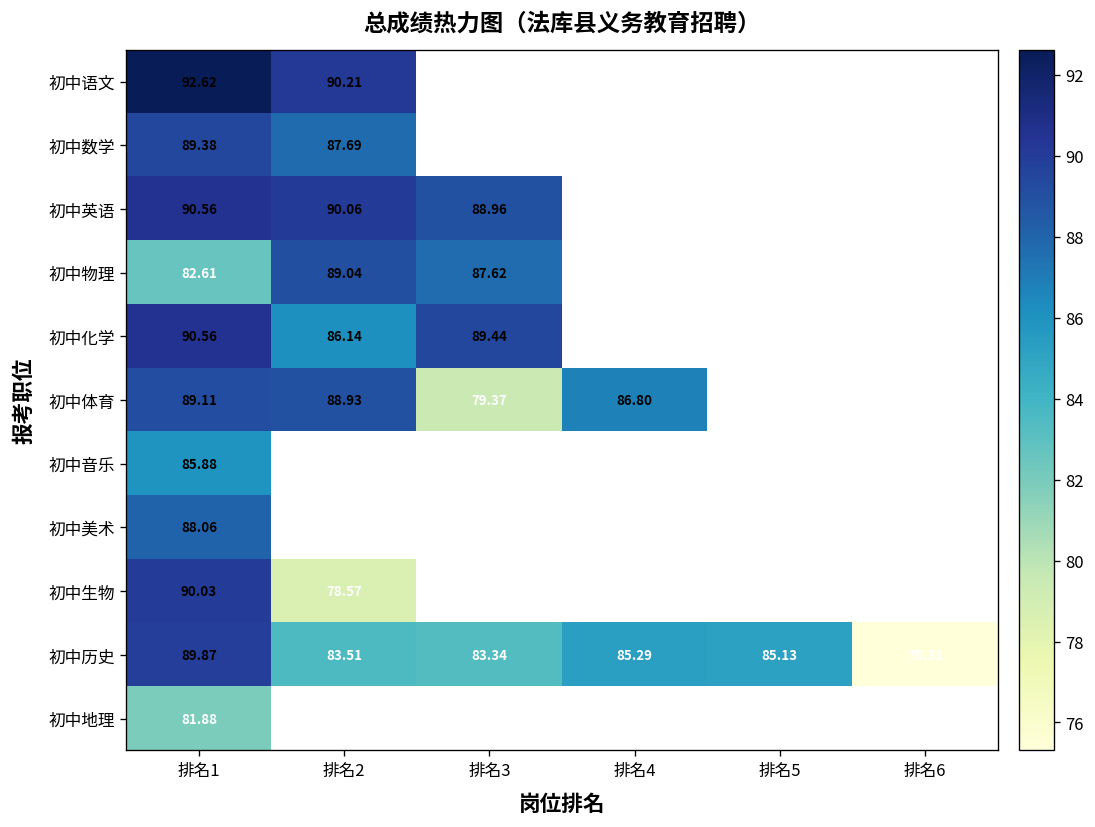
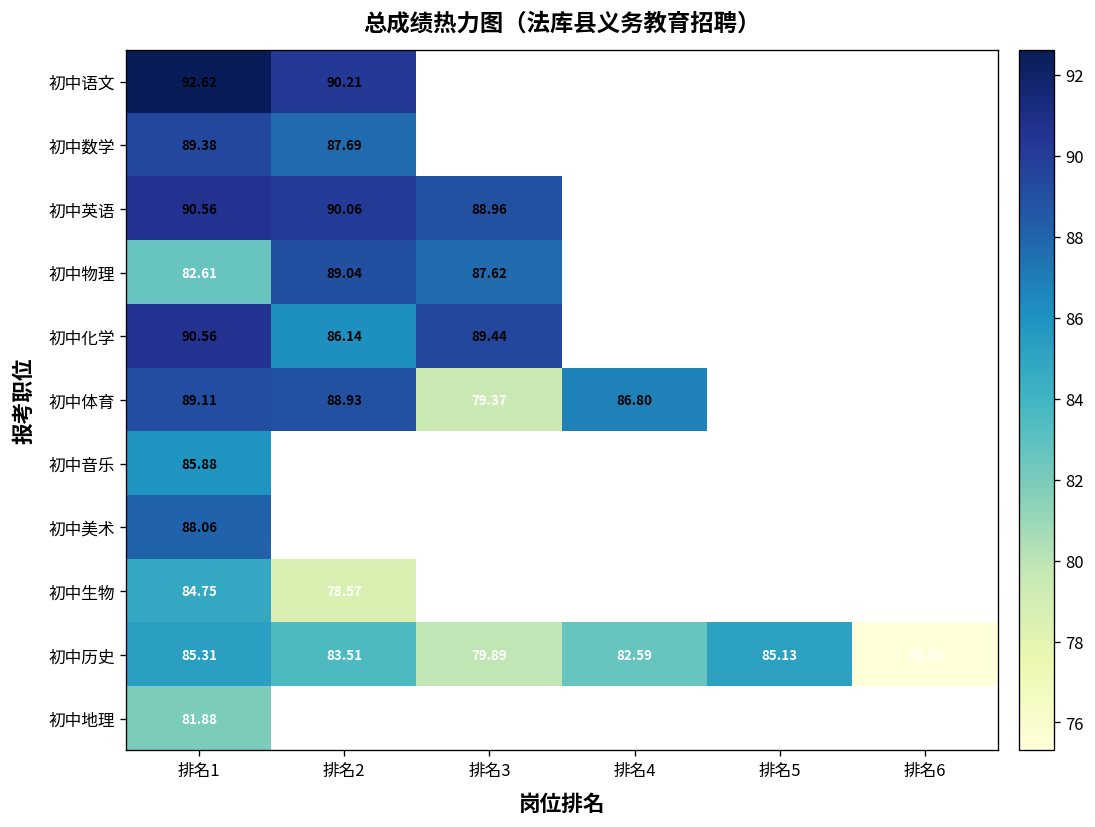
  {
    "初中语文": {
      "排名1": 92.62,
      "排名2": 90.21
    },
    "初中数学": {
      "排名1": 89.38,
      "排名2": 87.69
    },
    "初中英语": {
      "排名1": 90.56,
      "排名2": 90.06,
      "排名3": 88.96
    },
    "初中物理": {
      "排名1": 82.61,
      "排名2": 89.04,
      "排名3": 87.62
    },
    "初中化学": {
      "排名1": 90.56,
      "排名2": 86.14,
      "排名3": 89.44
    },
    "初中体育": {
      "排名1": 89.11,
      "排名2": 88.93,
      "排名3": 79.37,
      "排名4": 86.80
    },
    "初中音乐": {
      "排名1": 85.88
    },
    "初中美术": {
      "排名1": 88.06
    },
    "初中生物": {
-     "排名1": 90.03,
+     "排名1": 84.75,
      "排名2": 78.57
    },
    "初中历史": {
-     "排名1": 89.87,
+     "排名1": 85.31,
      "排名2": 83.51,
-     "排名3": 83.34,
-     "排名4": 85.29,
+     "排名3": 79.89,
+     "排名4": 82.59,
      "排名5": 85.13
    },
    "初中地理": {
      "排名1": 81.88
    }
  }
